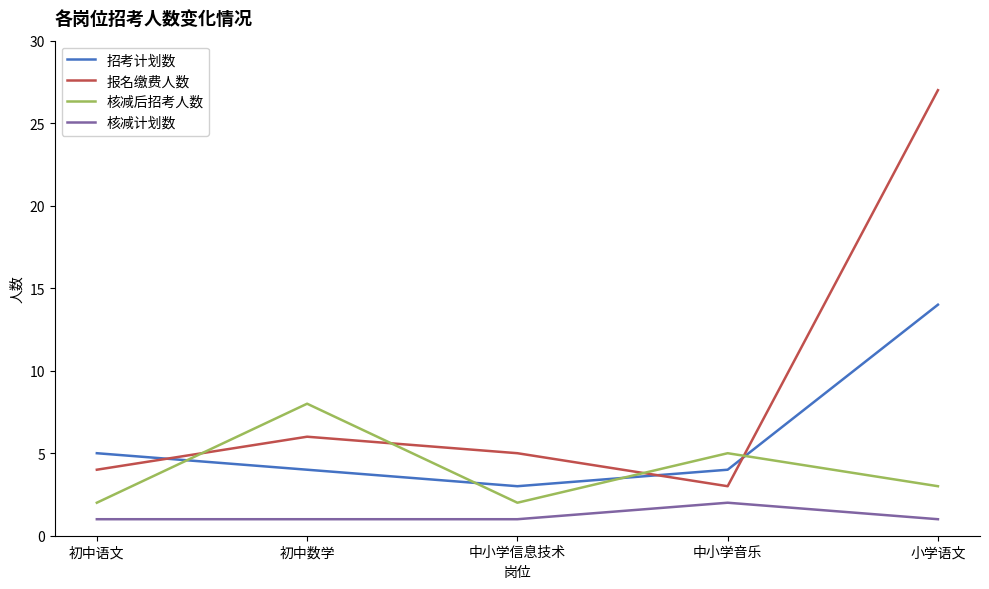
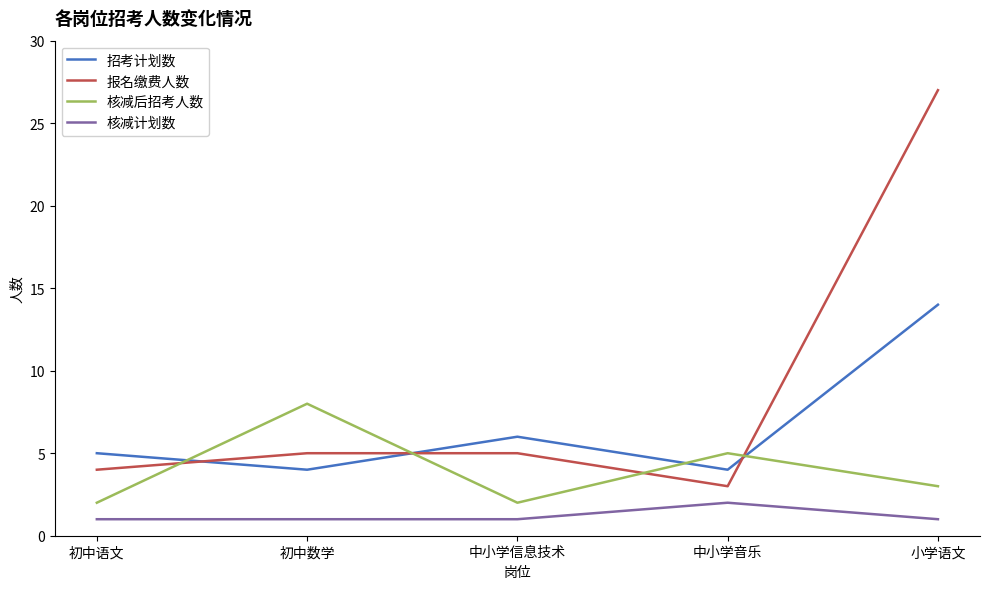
  {
    "招考计划数": {
      "初中语文": 5,
      "初中数学": 4,
-     "中小学信息技术": 3,
+     "中小学信息技术": 6,
      "中小学音乐": 4,
      "小学语文": 14
    },
    "报名缴费人数": {
      "初中语文": 4,
-     "初中数学": 6,
+     "初中数学": 5,
      "中小学信息技术": 5,
      "中小学音乐": 3,
      "小学语文": 27
    },
    "核减后招考人数": {
      "初中语文": 2,
      "初中数学": 8,
      "中小学信息技术": 2,
      "中小学音乐": 5,
      "小学语文": 3
    },
    "核减计划数": {
      "初中语文": 1,
      "初中数学": 1,
      "中小学信息技术": 1,
      "中小学音乐": 2,
      "小学语文": 1
    }
  }
